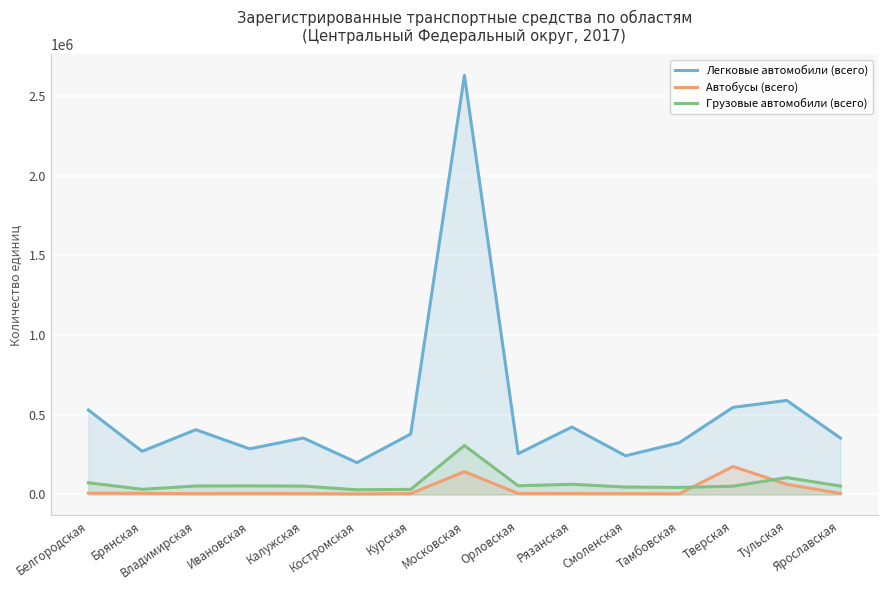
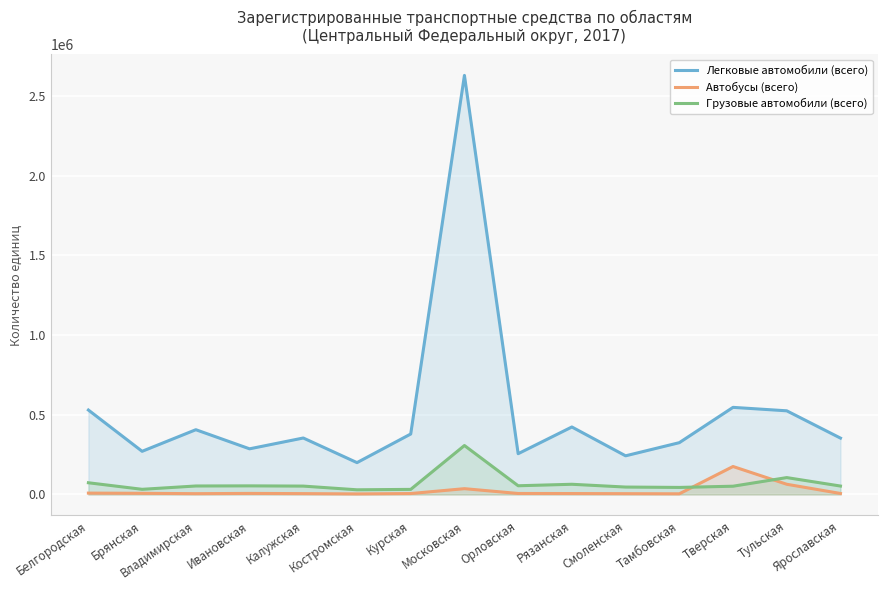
  {
    "Легковые автомобили (всего)": {
      "Белгородская": 530000,
      "Брянская": 270000,
      "Владимирская": 410000,
      "Ивановская": 290000,
      "Калужская": 350000,
      "Костромская": 200000,
      "Курская": 380000,
      "Московская": 2630000,
      "Орловская": 260000,
      "Рязанская": 420000,
      "Смоленская": 240000,
      "Тамбовская": 320000,
      "Тверская": 550000,
-     "Тульская": 590000,
+     "Тульская": 520000,
      "Ярославская": 350000
    },
    "Автобусы (всего)": {
      "Белгородская": 10000,
      "Брянская": 10000,
      "Владимирская": 10000,
      "Ивановская": 10000,
      "Калужская": 10000,
      "Костромская": 0,
      "Курская": 10000,
-     "Московская": 140000,
+     "Московская": 40000,
      "Орловская": 10000,
      "Рязанская": 10000,
      "Смоленская": 10000,
      "Тамбовская": 0,
      "Тверская": 180000,
      "Тульская": 60000,
      "Ярославская": 10000
    },
    "Грузовые автомобили (всего)": {
      "Белгородская": 70000,
      "Брянская": 30000,
      "Владимирская": 50000,
      "Ивановская": 50000,
      "Калужская": 50000,
      "Костромская": 30000,
      "Курская": 30000,
      "Московская": 310000,
      "Орловская": 50000,
      "Рязанская": 60000,
      "Смоленская": 50000,
      "Тамбовская": 40000,
      "Тверская": 50000,
      "Тульская": 110000,
      "Ярославская": 50000
    }
  }
